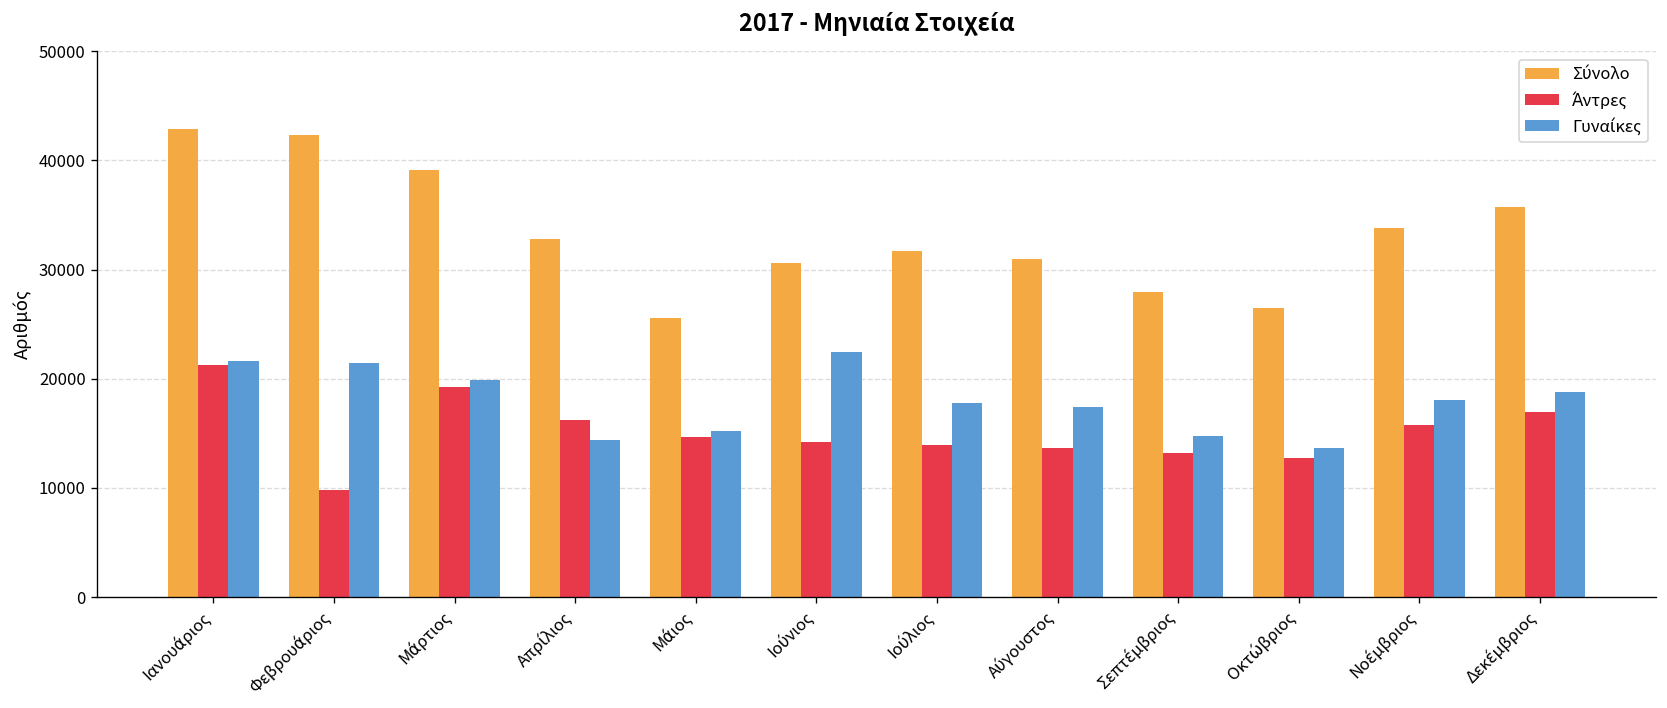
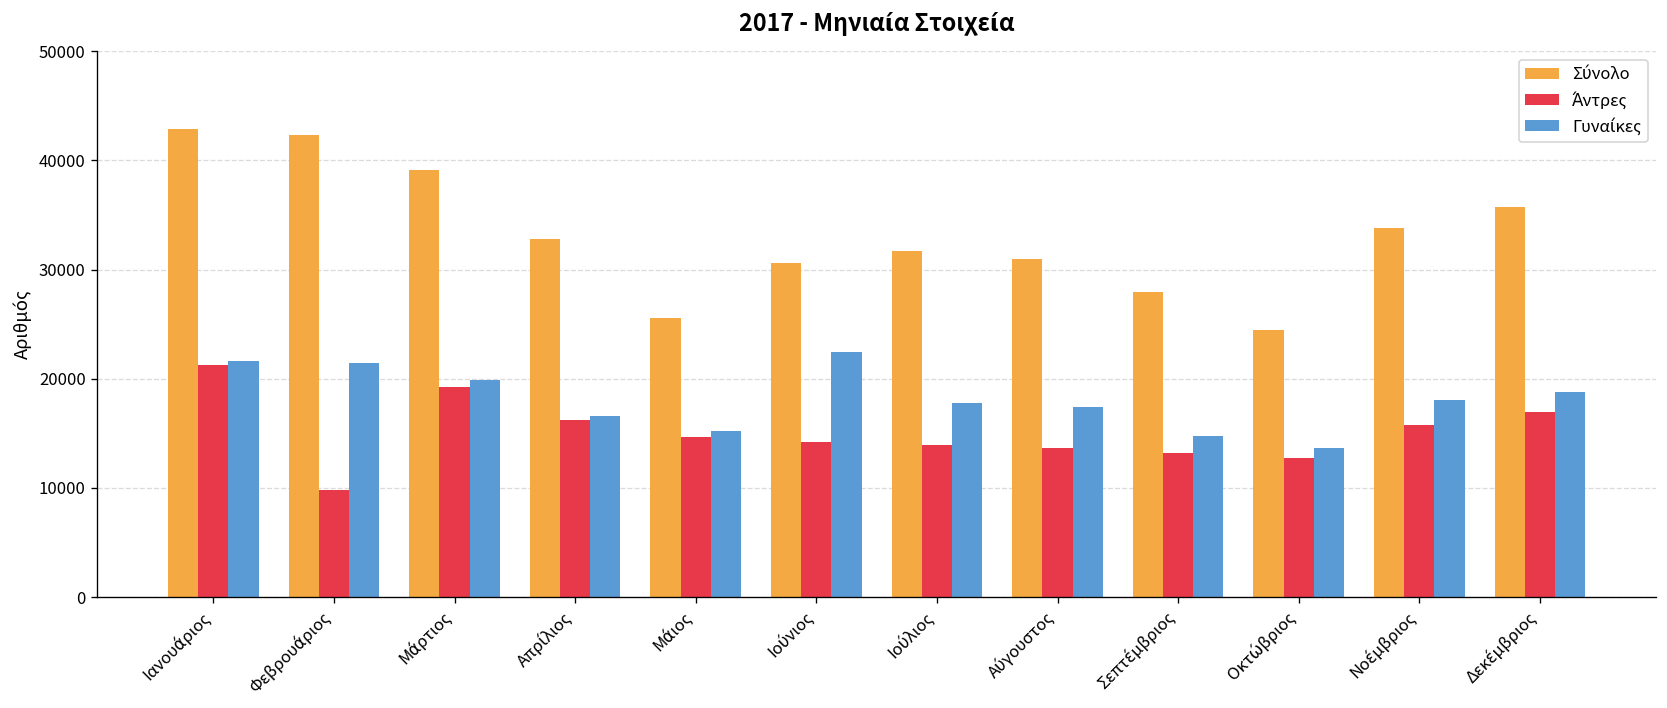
  {
    "Σύνολο": {
      "Ιανουάριος": 43000,
      "Φεβρουάριος": 42000,
      "Μάρτιος": 39000,
      "Απρίλιος": 33000,
      "Μάιος": 26000,
      "Ιούνιος": 31000,
      "Ιούλιος": 32000,
      "Αύγουστος": 31000,
      "Σεπτέμβριος": 28000,
-     "Οκτώβριος": 26000,
+     "Οκτώβριος": 24000,
      "Νοέμβριος": 34000,
      "Δεκέμβριος": 36000
    },
    "Άντρες": {
      "Ιανουάριος": 21000,
      "Φεβρουάριος": 10000,
      "Μάρτιος": 19000,
      "Απρίλιος": 16000,
      "Μάιος": 15000,
      "Ιούνιος": 14000,
      "Ιούλιος": 14000,
      "Αύγουστος": 14000,
      "Σεπτέμβριος": 13000,
      "Οκτώβριος": 13000,
      "Νοέμβριος": 16000,
      "Δεκέμβριος": 17000
    },
    "Γυναίκες": {
      "Ιανουάριος": 22000,
      "Φεβρουάριος": 21000,
      "Μάρτιος": 20000,
-     "Απρίλιος": 14000,
+     "Απρίλιος": 17000,
      "Μάιος": 15000,
      "Ιούνιος": 22000,
      "Ιούλιος": 18000,
      "Αύγουστος": 17000,
      "Σεπτέμβριος": 15000,
      "Οκτώβριος": 14000,
      "Νοέμβριος": 18000,
      "Δεκέμβριος": 19000
    }
  }
